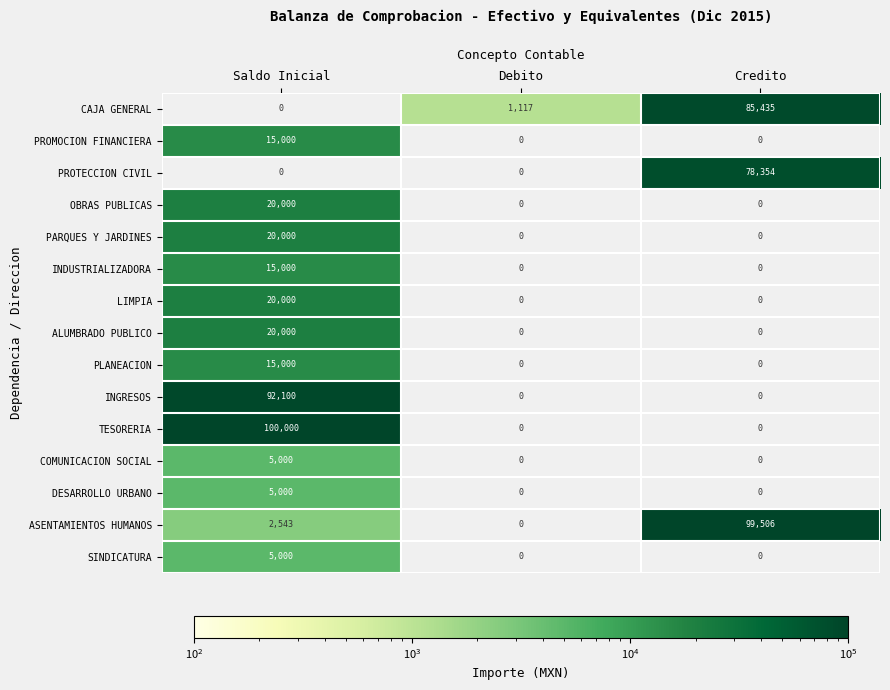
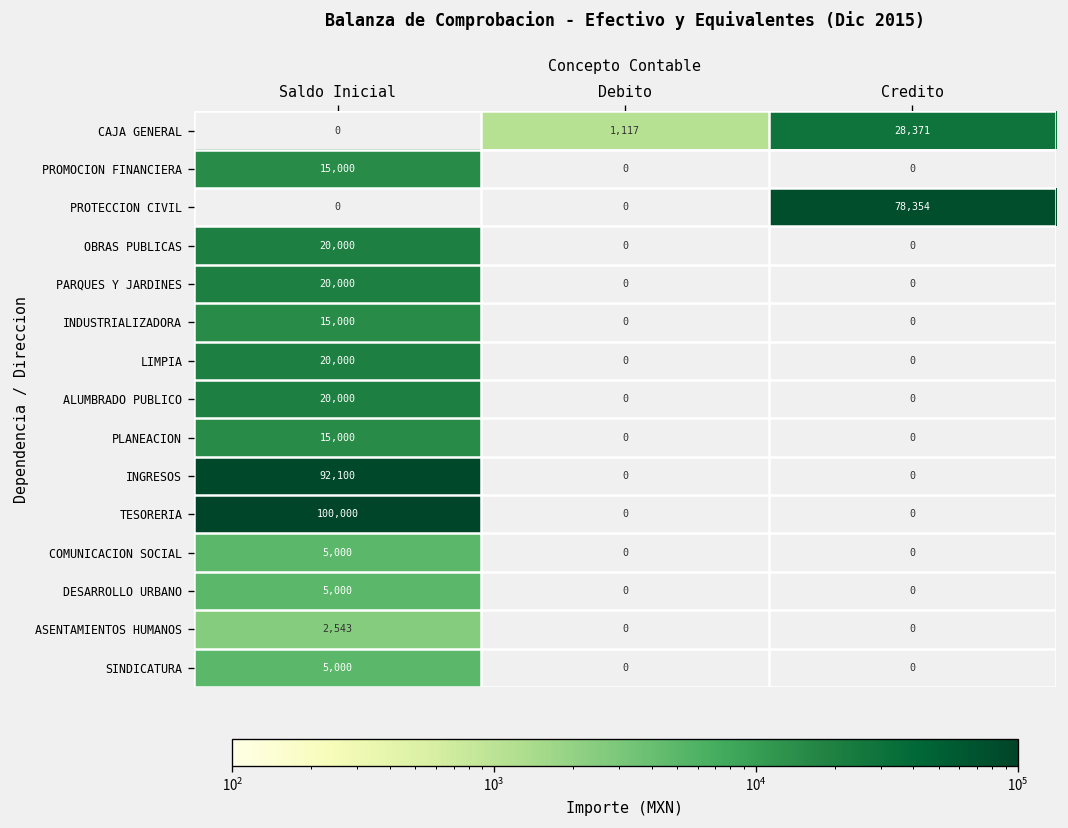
  {
    "CAJA GENERAL": {
      "Saldo Inicial": "0",
      "Debito": "1,117",
-     "Credito": "85,435"
+     "Credito": "28,371"
    },
    "PROMOCION FINANCIERA": {
      "Saldo Inicial": "15,000",
      "Debito": "0",
      "Credito": "0"
    },
    "PROTECCION CIVIL": {
      "Saldo Inicial": "0",
      "Debito": "0",
      "Credito": "78,354"
    },
    "OBRAS PUBLICAS": {
      "Saldo Inicial": "20,000",
      "Debito": "0",
      "Credito": "0"
    },
    "PARQUES Y JARDINES": {
      "Saldo Inicial": "20,000",
      "Debito": "0",
      "Credito": "0"
    },
    "INDUSTRIALIZADORA": {
      "Saldo Inicial": "15,000",
      "Debito": "0",
      "Credito": "0"
    },
    "LIMPIA": {
      "Saldo Inicial": "20,000",
      "Debito": "0",
      "Credito": "0"
    },
    "ALUMBRADO PUBLICO": {
      "Saldo Inicial": "20,000",
      "Debito": "0",
      "Credito": "0"
    },
    "PLANEACION": {
      "Saldo Inicial": "15,000",
      "Debito": "0",
      "Credito": "0"
    },
    "INGRESOS": {
      "Saldo Inicial": "92,100",
      "Debito": "0",
      "Credito": "0"
    },
    "TESORERIA": {
      "Saldo Inicial": "100,000",
      "Debito": "0",
      "Credito": "0"
    },
    "COMUNICACION SOCIAL": {
      "Saldo Inicial": "5,000",
      "Debito": "0",
      "Credito": "0"
    },
    "DESARROLLO URBANO": {
      "Saldo Inicial": "5,000",
      "Debito": "0",
      "Credito": "0"
    },
    "ASENTAMIENTOS HUMANOS": {
      "Saldo Inicial": "2,543",
      "Debito": "0",
-     "Credito": "99,506"
+     "Credito": "0"
    },
    "SINDICATURA": {
      "Saldo Inicial": "5,000",
      "Debito": "0",
      "Credito": "0"
    }
  }
